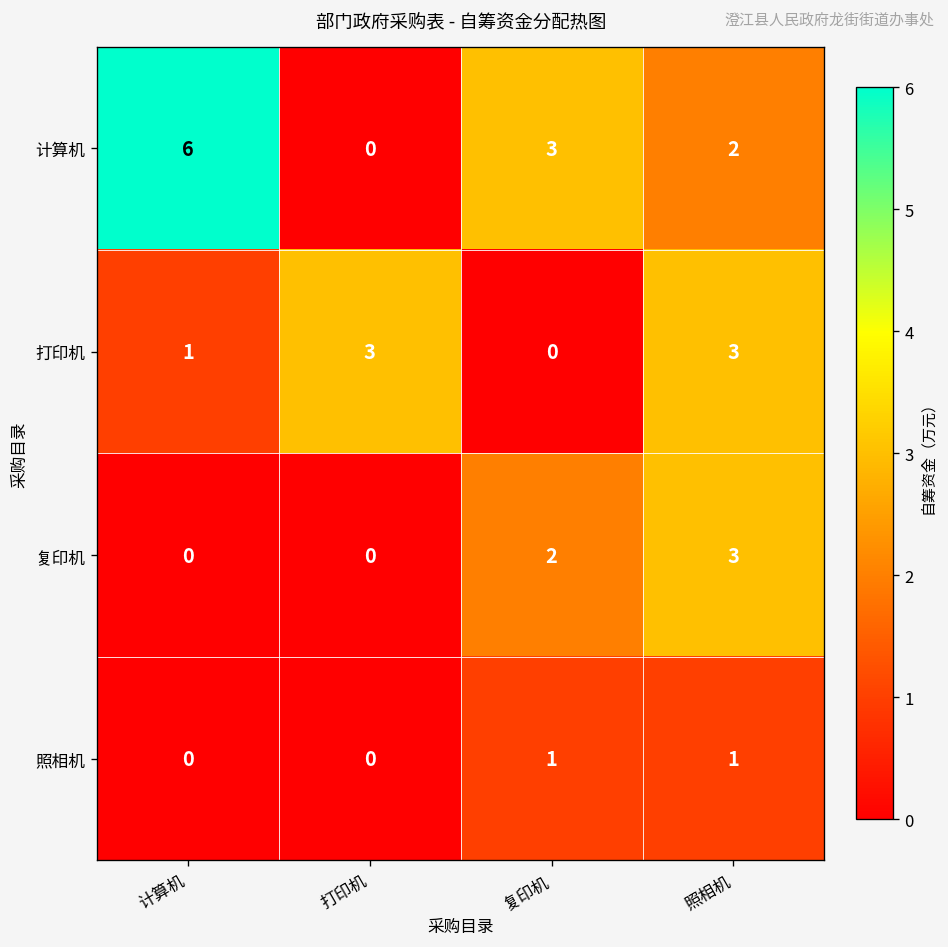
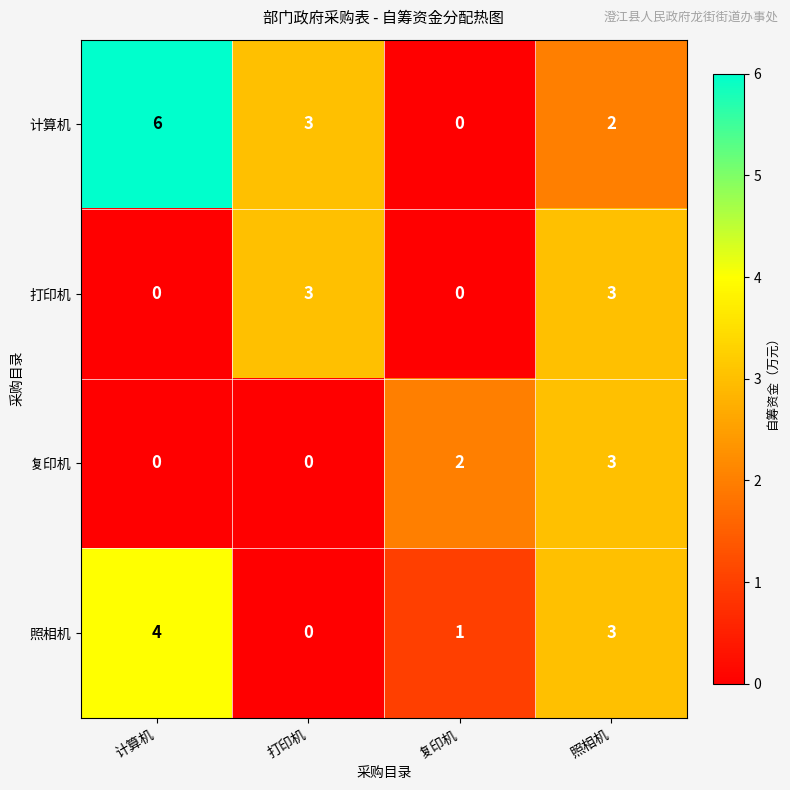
  {
    "计算机": {
      "计算机": 6,
-     "打印机": 0,
-     "复印机": 3,
+     "打印机": 3,
+     "复印机": 0,
      "照相机": 2
    },
    "打印机": {
-     "计算机": 1,
+     "计算机": 0,
      "打印机": 3,
      "复印机": 0,
      "照相机": 3
    },
    "复印机": {
      "计算机": 0,
      "打印机": 0,
      "复印机": 2,
      "照相机": 3
    },
    "照相机": {
-     "计算机": 0,
+     "计算机": 4,
      "打印机": 0,
      "复印机": 1,
-     "照相机": 1
+     "照相机": 3
    }
  }
